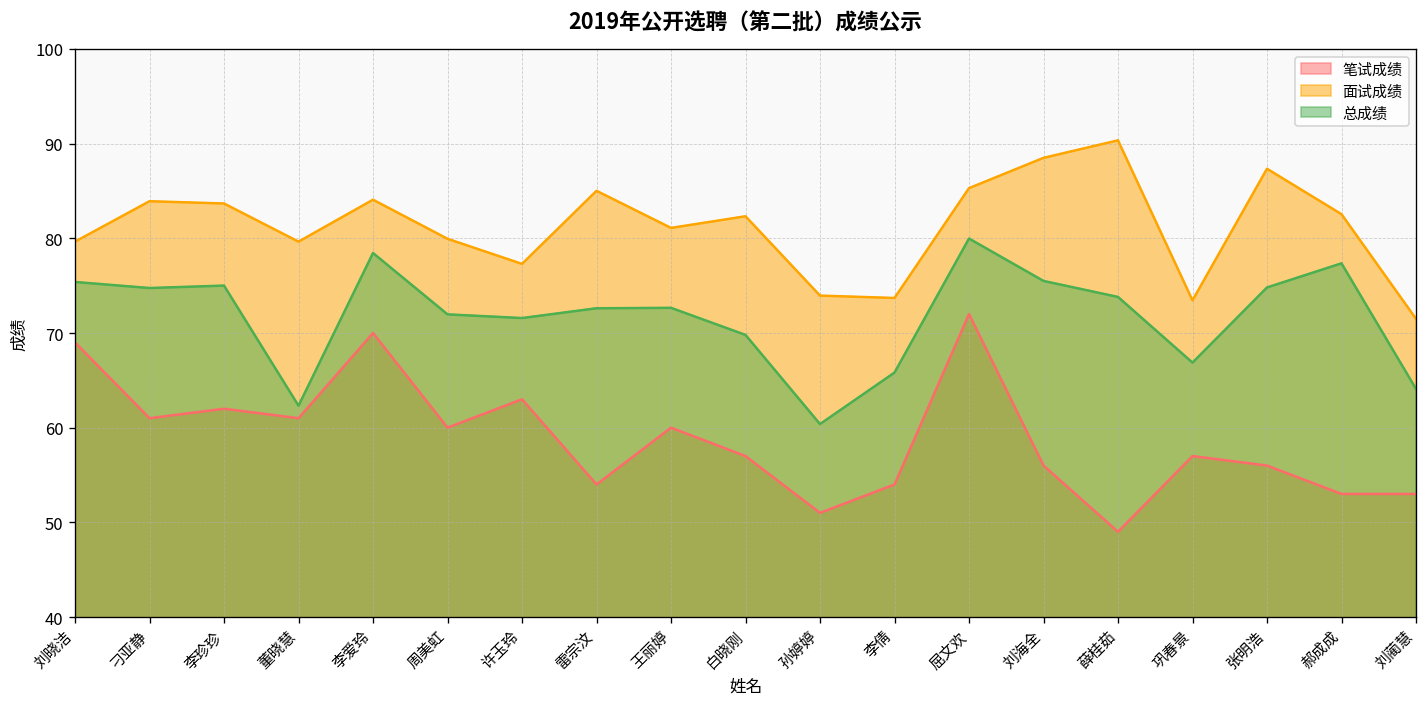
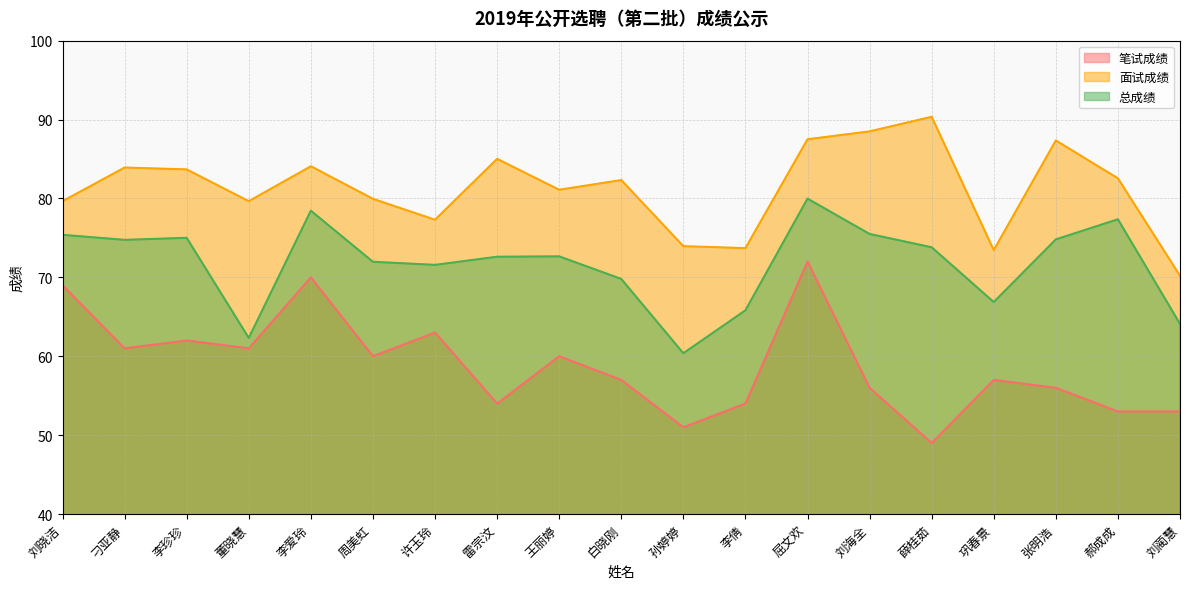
  {
    "笔试成绩": {
      "刘晓洁": 69,
      "刁亚静": 61,
      "李珍珍": 62,
      "董晓慧": 61,
      "李爱玲": 70,
      "周美虹": 60,
      "许玉玲": 63,
      "雷宗汶": 54,
      "王丽婷": 60,
      "白晓刚": 57,
      "孙婷婷": 51,
      "李倩": 54,
      "屈文欢": 72,
      "刘海全": 56,
      "薛桂茹": 49,
      "巩春景": 57,
      "张明浩": 56,
      "郝成成": 53,
      "刘蔺慧": 53
    },
    "面试成绩": {
      "刘晓洁": 80,
      "刁亚静": 84,
      "李珍珍": 84,
      "董晓慧": 80,
      "李爱玲": 84,
      "周美虹": 80,
      "许玉玲": 77,
      "雷宗汶": 85,
      "王丽婷": 81,
      "白晓刚": 82,
      "孙婷婷": 74,
      "李倩": 74,
-     "屈文欢": 85,
+     "屈文欢": 88,
      "刘海全": 89,
      "薛桂茹": 90,
      "巩春景": 73,
      "张明浩": 87,
      "郝成成": 83,
-     "刘蔺慧": 72
+     "刘蔺慧": 70
    },
    "总成绩": {
      "刘晓洁": 75,
      "刁亚静": 75,
      "李珍珍": 75,
      "董晓慧": 62,
      "李爱玲": 78,
      "周美虹": 72,
      "许玉玲": 72,
      "雷宗汶": 73,
      "王丽婷": 73,
      "白晓刚": 70,
      "孙婷婷": 60,
      "李倩": 66,
      "屈文欢": 80,
      "刘海全": 76,
      "薛桂茹": 74,
      "巩春景": 67,
      "张明浩": 75,
      "郝成成": 77,
      "刘蔺慧": 64
    }
  }
